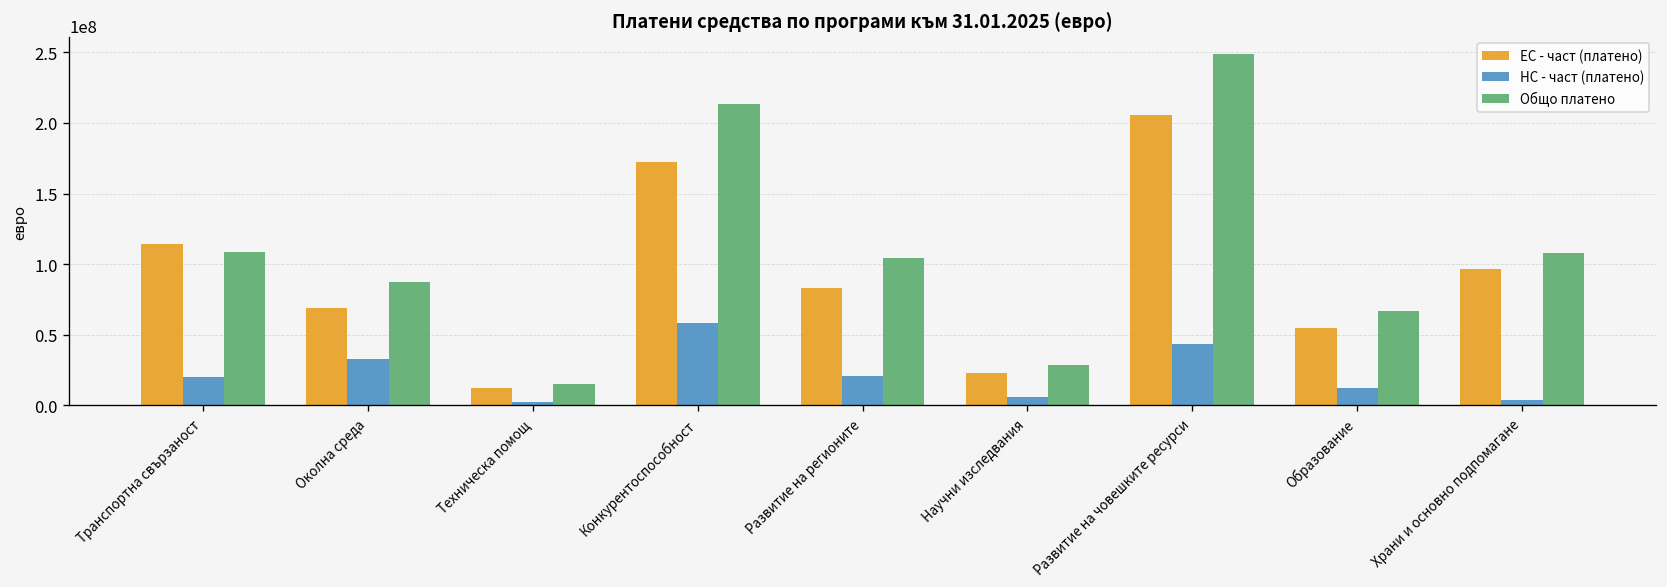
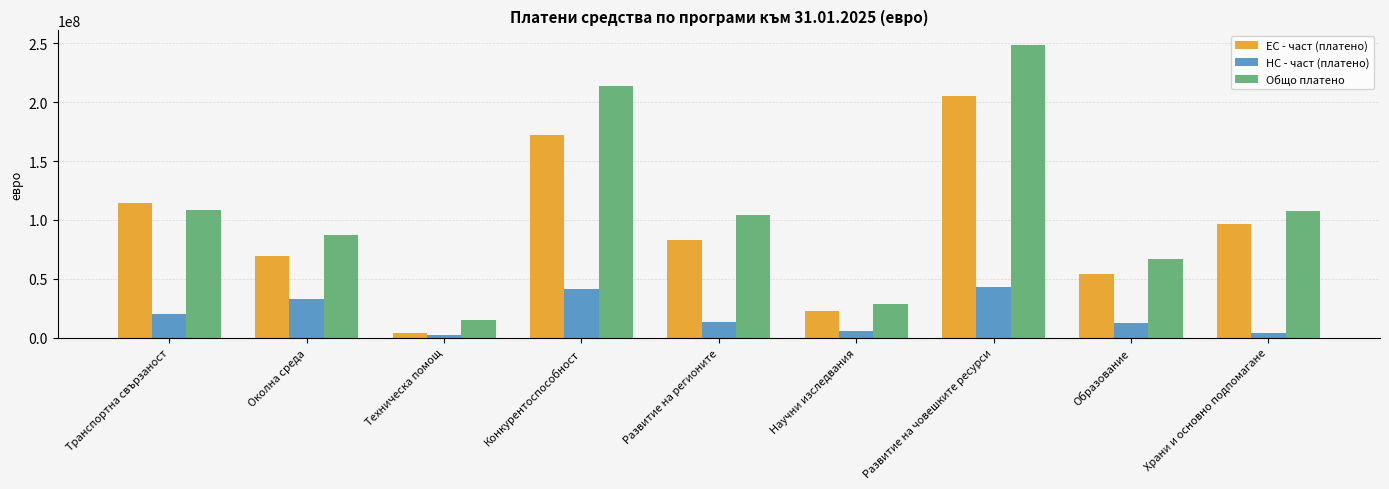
  {
    "ЕС - част (платено)": {
      "Транспортна свързаност": 114000000,
      "Околна среда": 69000000,
-     "Техническа помощ": 13000000,
+     "Техническа помощ": 4000000,
      "Конкурентоспособност": 172000000,
      "Развитие на регионите": 83000000,
      "Научни изследвания": 23000000,
      "Развитие на човешките ресурси": 206000000,
      "Образование": 54000000,
      "Храни и основно подпомагане": 97000000
    },
    "НС - част (платено)": {
      "Транспортна свързаност": 20000000,
      "Околна среда": 33000000,
      "Техническа помощ": 3000000,
-     "Конкурентоспособност": 58000000,
-     "Развитие на регионите": 21000000,
+     "Конкурентоспособност": 41000000,
+     "Развитие на регионите": 14000000,
      "Научни изследвания": 6000000,
      "Развитие на човешките ресурси": 43000000,
      "Образование": 12000000,
      "Храни и основно подпомагане": 4000000
    },
    "Общо платено": {
      "Транспортна свързаност": 109000000,
      "Околна среда": 87000000,
      "Техническа помощ": 15000000,
      "Конкурентоспособност": 213000000,
      "Развитие на регионите": 104000000,
      "Научни изследвания": 28000000,
      "Развитие на човешките ресурси": 249000000,
      "Образование": 67000000,
      "Храни и основно подпомагане": 108000000
    }
  }
